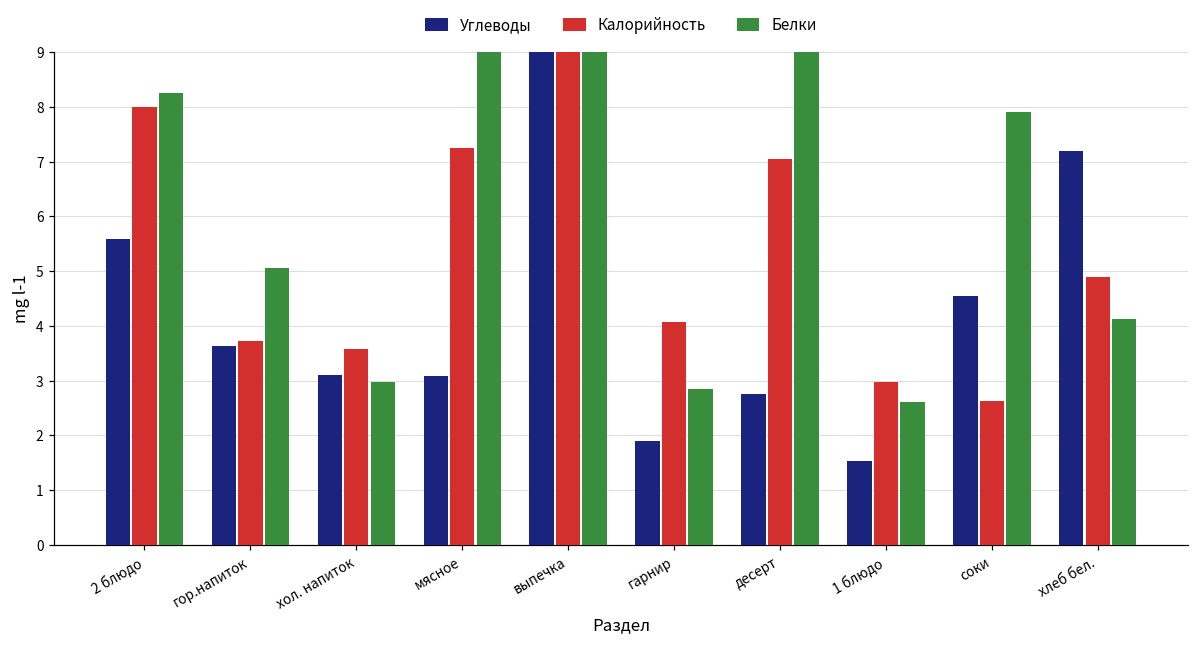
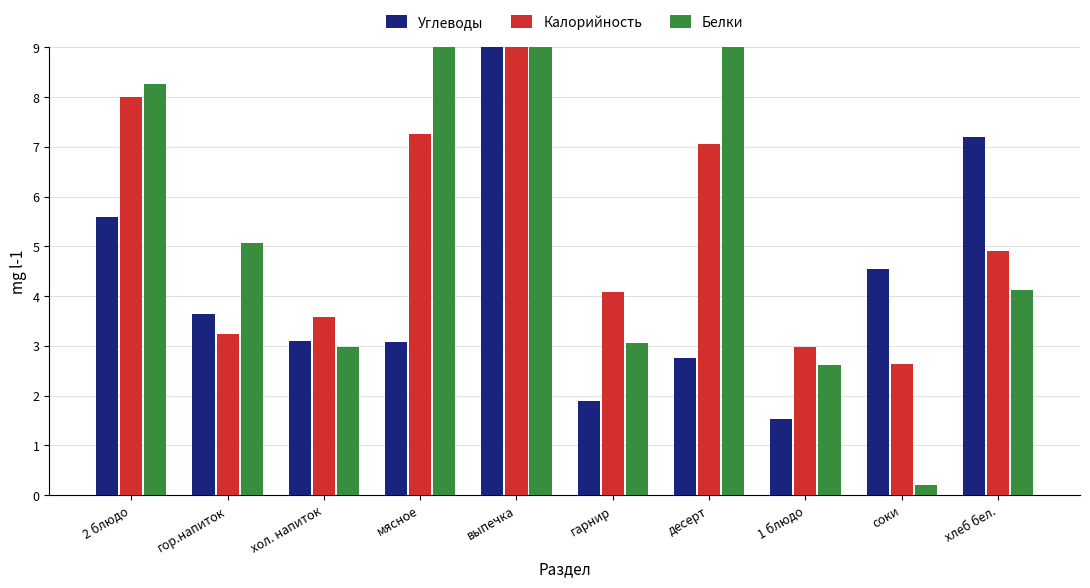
  {
    "Углеводы": {
      "2 блюдо": 5.6,
      "гор.напиток": 3.6,
      "хол. напиток": 3.1,
      "мясное": 3.1,
      "гарнир": 1.9,
      "десерт": 2.8,
      "1 блюдо": 1.5,
      "соки": 4.6,
      "хлеб бел.": 7.2
    },
    "Калорийность": {
      "2 блюдо": 8.0,
-     "гор.напиток": 3.7,
+     "гор.напиток": 3.2,
      "хол. напиток": 3.6,
      "мясное": 7.2,
      "гарнир": 4.1,
      "десерт": 7.0,
      "1 блюдо": 3.0,
      "соки": 2.6,
      "хлеб бел.": 4.9
    },
    "Белки": {
      "2 блюдо": 8.3,
      "гор.напиток": 5.1,
      "хол. напиток": 3.0,
-     "гарнир": 2.8,
+     "гарнир": 3.1,
      "1 блюдо": 2.6,
-     "соки": 7.9,
+     "соки": 0.2,
      "хлеб бел.": 4.1
    }
  }
